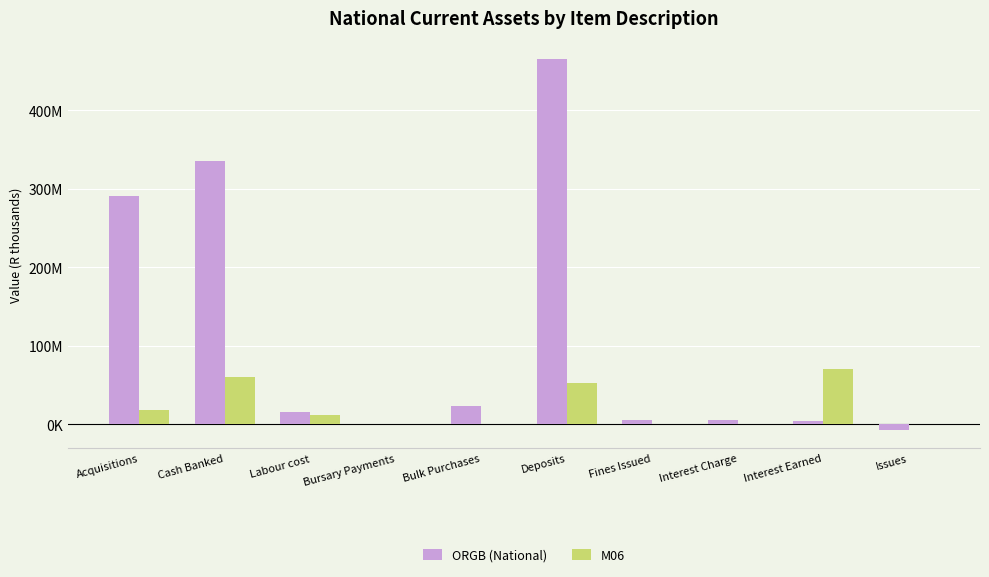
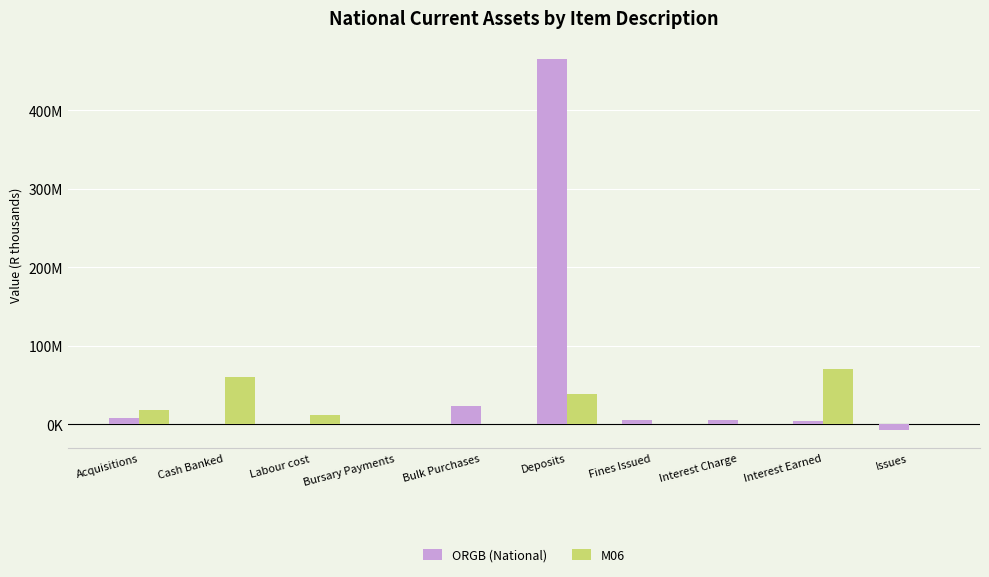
  {
    "ORGB (National)": {
-     "Acquisitions": 290000000,
-     "Cash Banked": 340000000,
-     "Labour cost": 20000000,
+     "Acquisitions": 10000000,
+     "Cash Banked": 0,
+     "Labour cost": 0,
      "Bulk Purchases": 20000000,
      "Deposits": 470000000,
      "Fines Issued": 10000000,
      "Interest Charge": 10000000,
      "Interest Earned": 0,
      "Issues": -10000000
    },
    "M06": {
      "Acquisitions": 20000000,
      "Cash Banked": 60000000,
      "Labour cost": 10000000,
-     "Deposits": 50000000,
+     "Deposits": 40000000,
      "Interest Earned": 70000000
    }
  }
